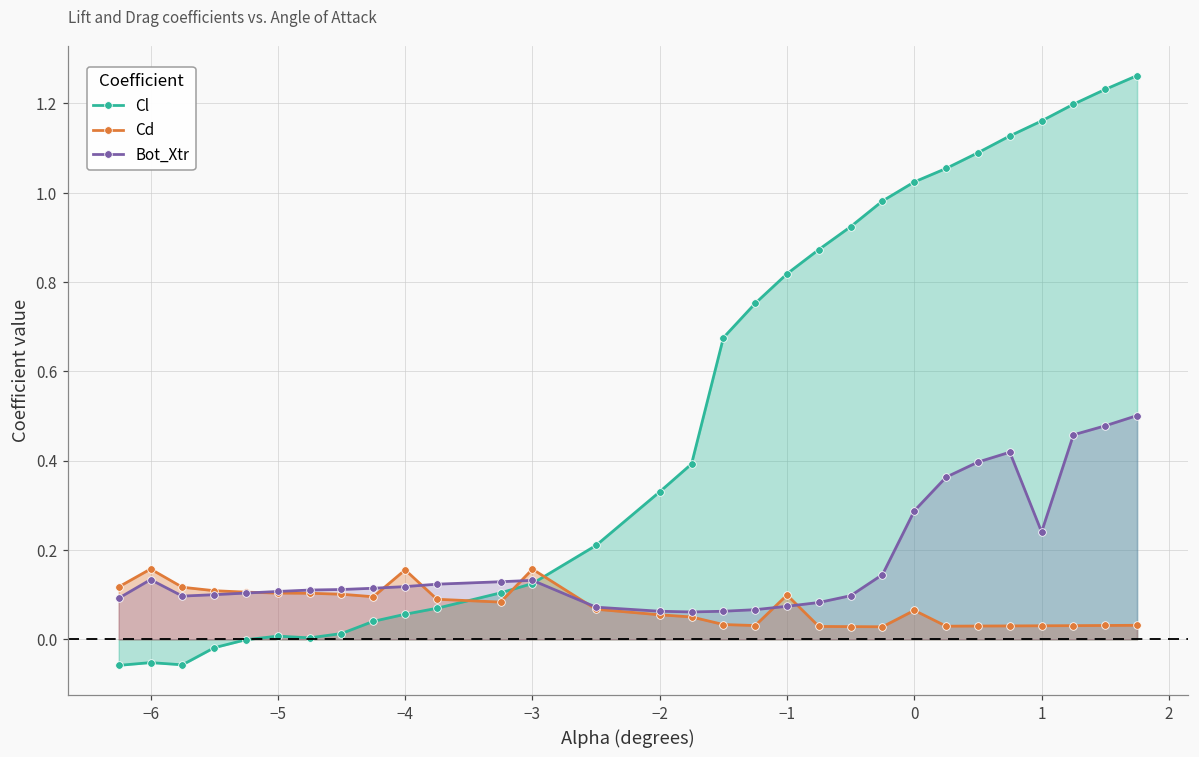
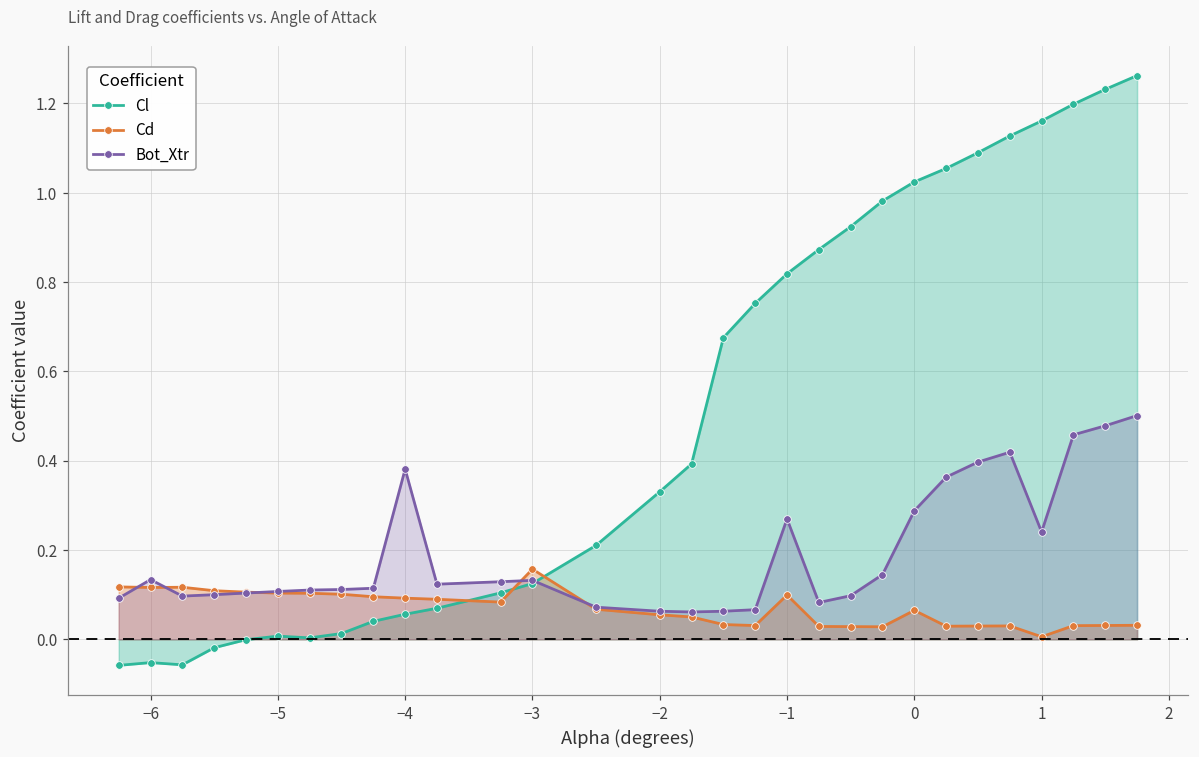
  {
    "Cd": {
-     "−6": 0.16,
-     "−4": 0.16,
+     "−6": 0.12,
+     "−4": 0.09,
      "−3": 0.16,
      "−2": 0.05,
      "−1": 0.10,
      "0": 0.06,
-     "1": 0.03
+     "1": 0.01
    },
    "Bot_Xtr": {
      "−6": 0.13,
-     "−4": 0.12,
+     "−4": 0.38,
      "−3": 0.13,
      "−2": 0.06,
-     "−1": 0.07,
+     "−1": 0.27,
      "0": 0.29,
      "1": 0.24
    }
  }
